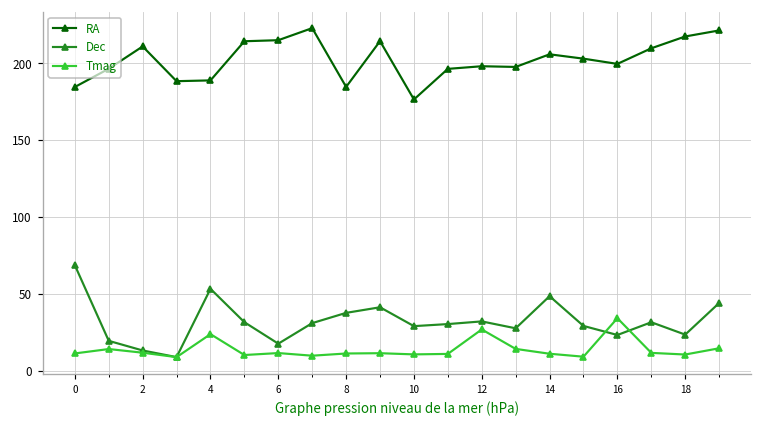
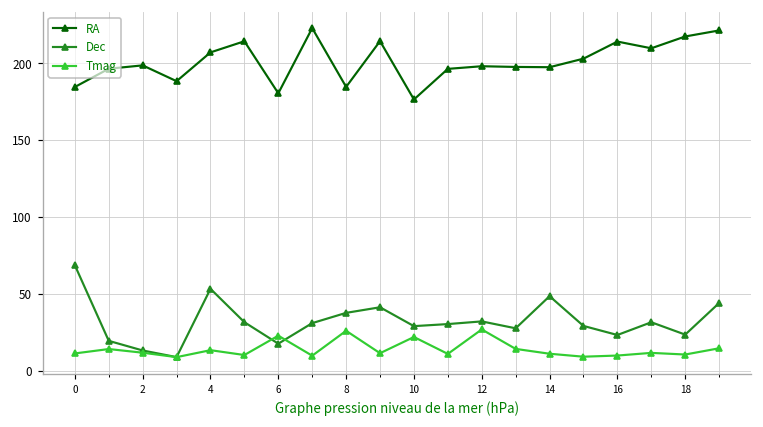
  {
    "RA": {
      "0": 185,
-     "2": 211,
-     "4": 189,
-     "6": 215,
+     "2": 199,
+     "4": 207,
+     "6": 180,
      "8": 185,
      "10": 176,
      "12": 198,
-     "14": 206,
-     "16": 200,
+     "14": 197,
+     "16": 214,
      "18": 217
    },
    "Dec": {
      "0": 69,
      "4": 53,
      "6": 18,
      "8": 38,
      "10": 29,
      "12": 32,
      "14": 49,
      "16": 23,
      "18": 24
    },
    "Tmag": {
      "0": 11,
-     "4": 24,
-     "6": 12,
-     "8": 11,
-     "10": 11,
+     "4": 14,
+     "6": 23,
+     "8": 26,
+     "10": 22,
      "12": 27,
      "14": 11,
-     "16": 34,
+     "16": 10,
      "18": 11
    }
  }
